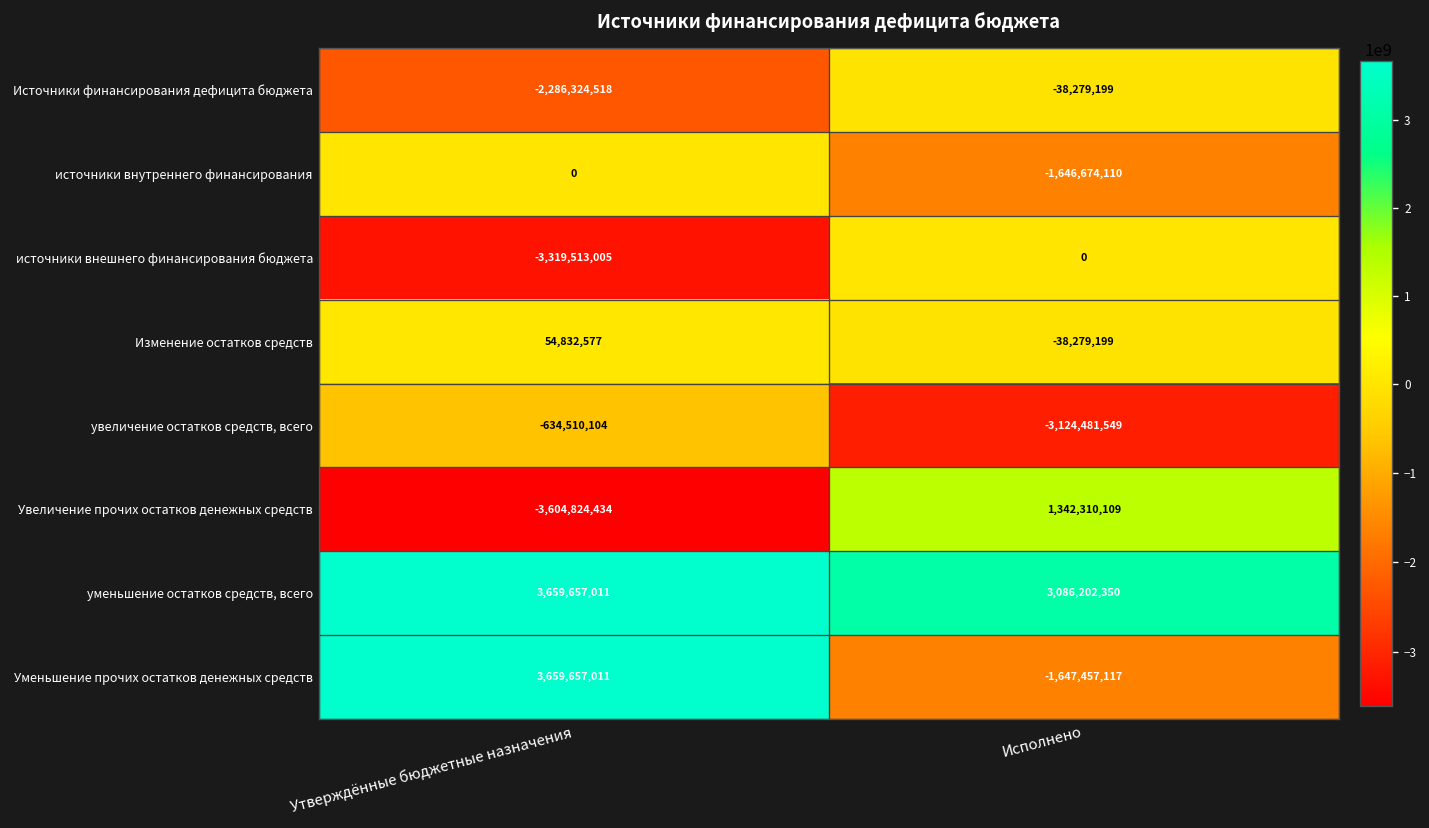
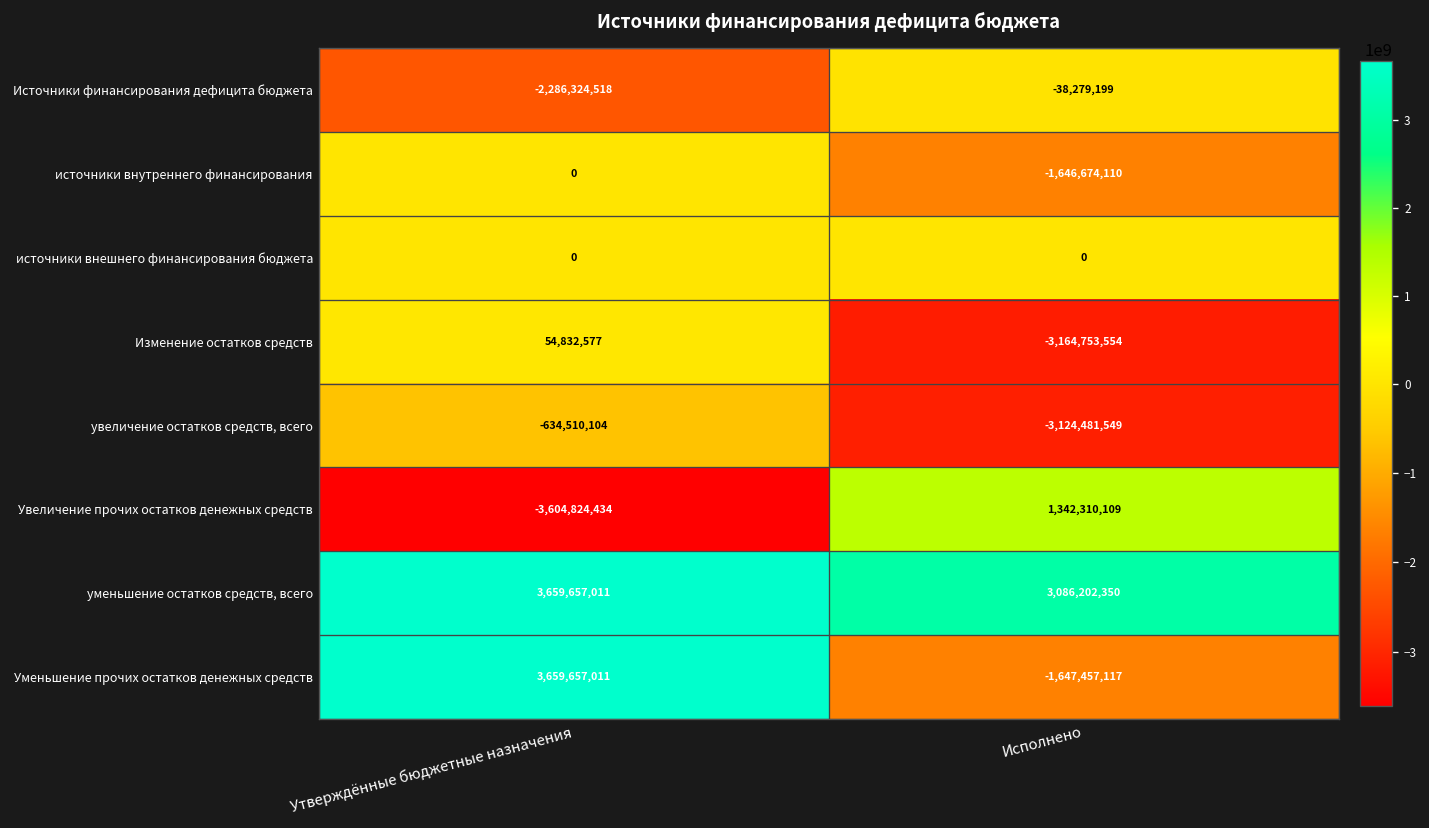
  {
    "Источники финансирования дефицита бюджета": {
      "Утверждённые бюджетные назначения": "-2,286,324,518",
      "Исполнено": "-38,279,199"
    },
    "источники внутреннего финансирования": {
      "Утверждённые бюджетные назначения": "0",
      "Исполнено": "-1,646,674,110"
    },
    "источники внешнего финансирования бюджета": {
-     "Утверждённые бюджетные назначения": "-3,319,513,005",
+     "Утверждённые бюджетные назначения": "0",
      "Исполнено": "0"
    },
    "Изменение остатков средств": {
      "Утверждённые бюджетные назначения": "54,832,577",
-     "Исполнено": "-38,279,199"
+     "Исполнено": "-3,164,753,554"
    },
    "увеличение остатков средств, всего": {
      "Утверждённые бюджетные назначения": "-634,510,104",
      "Исполнено": "-3,124,481,549"
    },
    "Увеличение прочих остатков денежных средств": {
      "Утверждённые бюджетные назначения": "-3,604,824,434",
      "Исполнено": "1,342,310,109"
    },
    "уменьшение остатков средств, всего": {
      "Утверждённые бюджетные назначения": "3,659,657,011",
      "Исполнено": "3,086,202,350"
    },
    "Уменьшение прочих остатков денежных средств": {
      "Утверждённые бюджетные назначения": "3,659,657,011",
      "Исполнено": "-1,647,457,117"
    }
  }
